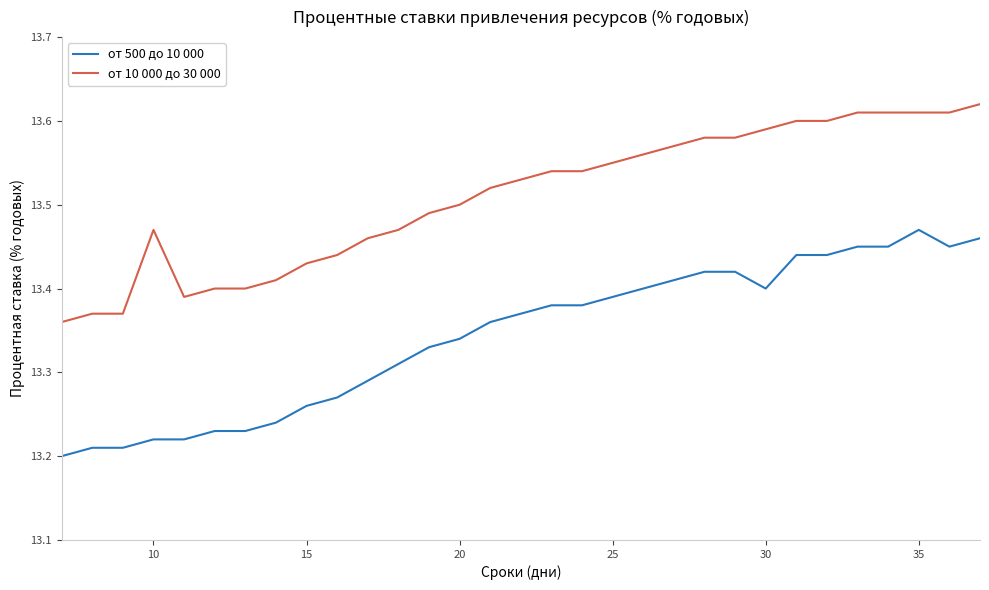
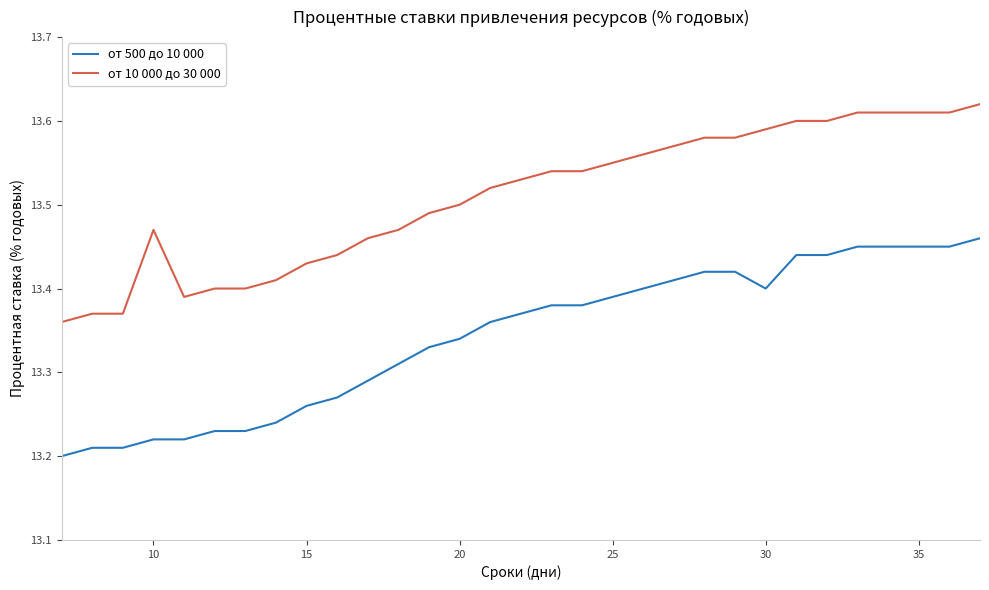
  {
    "от 500 до 10 000": {
      "10": 13.22,
      "15": 13.26,
      "20": 13.34,
      "25": 13.39,
      "30": 13.40,
-     "35": 13.47
+     "35": 13.45
    },
    "от 10 000 до 30 000": {
      "10": 13.47,
      "15": 13.43,
      "20": 13.50,
      "25": 13.55,
      "30": 13.59,
      "35": 13.61
    }
  }
